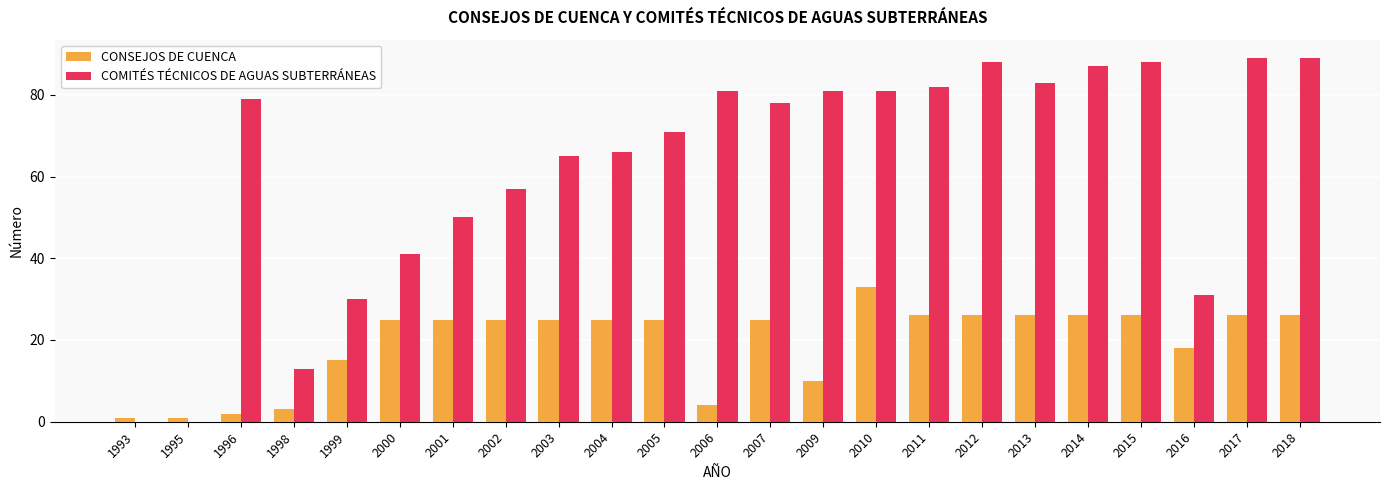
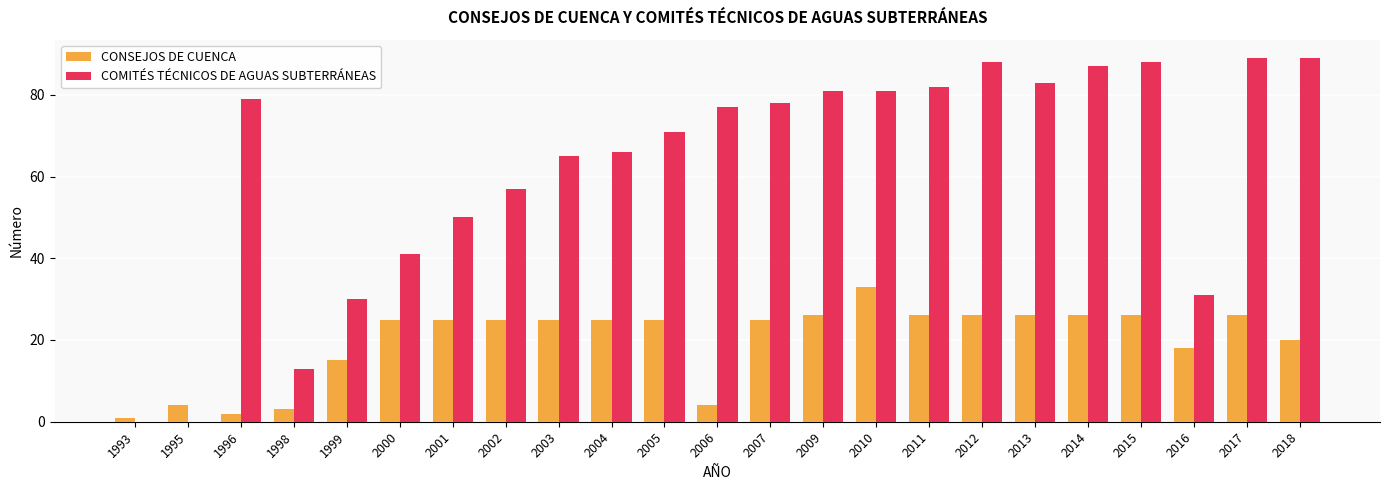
  {
    "CONSEJOS DE CUENCA": {
      "1993": 1,
-     "1995": 1,
+     "1995": 4,
      "1996": 2,
      "1998": 3,
      "1999": 15,
      "2000": 25,
      "2001": 25,
      "2002": 25,
      "2003": 25,
      "2004": 25,
      "2005": 25,
      "2006": 4,
      "2007": 25,
-     "2009": 10,
+     "2009": 26,
      "2010": 33,
      "2011": 26,
      "2012": 26,
      "2013": 26,
      "2014": 26,
      "2015": 26,
      "2016": 18,
      "2017": 26,
-     "2018": 26
+     "2018": 20
    },
    "COMITÉS TÉCNICOS DE AGUAS SUBTERRÁNEAS": {
      "1993": 0,
      "1995": 0,
      "1996": 79,
      "1998": 13,
      "1999": 30,
      "2000": 41,
      "2001": 50,
      "2002": 57,
      "2003": 65,
      "2004": 66,
      "2005": 71,
-     "2006": 81,
+     "2006": 77,
      "2007": 78,
      "2009": 81,
      "2010": 81,
      "2011": 82,
      "2012": 88,
      "2013": 83,
      "2014": 87,
      "2015": 88,
      "2016": 31,
      "2017": 89,
      "2018": 89
    }
  }
